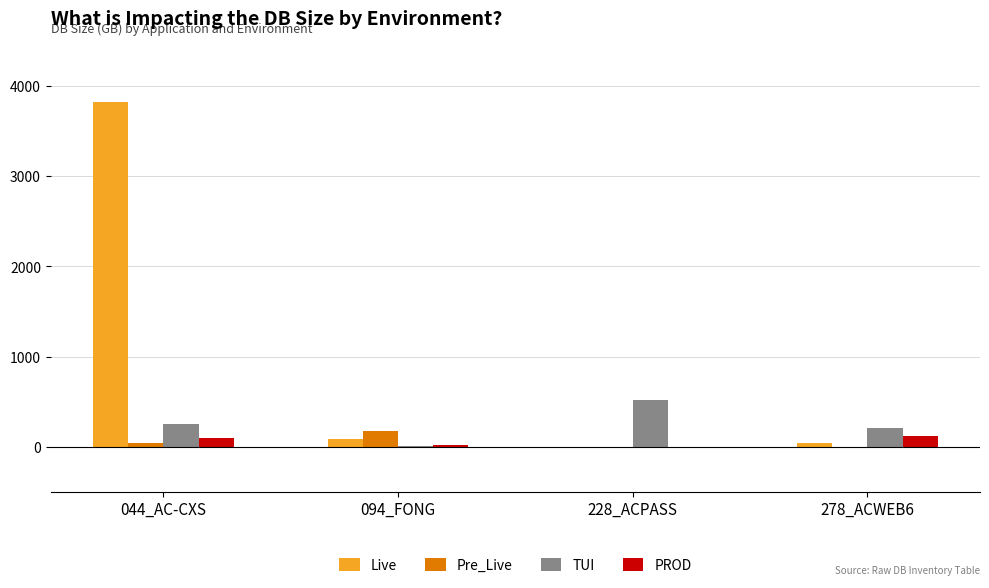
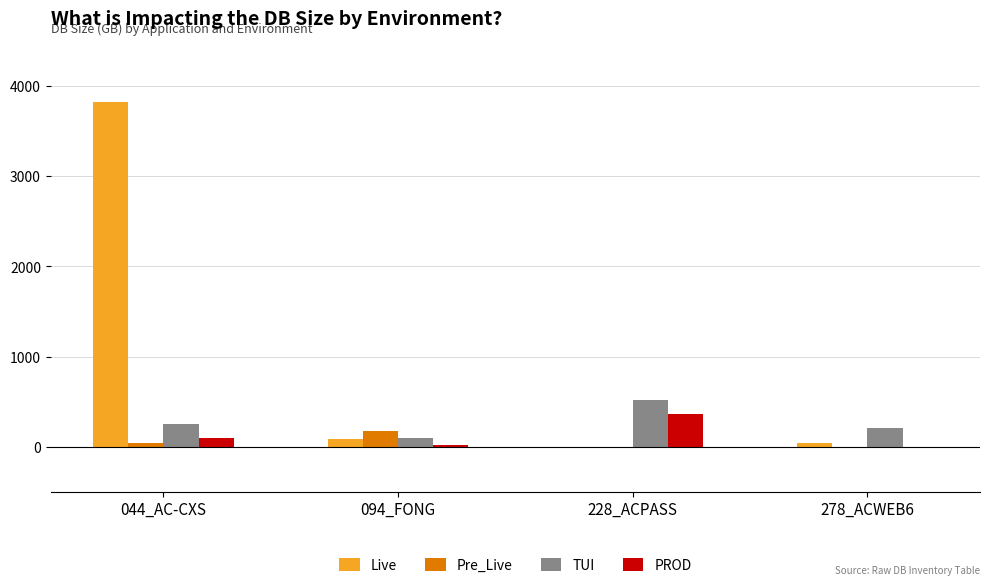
  {
    "TUI": {
      "044_AC-CXS": 300,
-     "094_FONG": 0,
+     "094_FONG": 100,
      "228_ACPASS": 500,
      "278_ACWEB6": 200
    },
    "PROD": {
      "044_AC-CXS": 100,
-     "228_ACPASS": 0,
-     "278_ACWEB6": 100
+     "228_ACPASS": 400,
+     "278_ACWEB6": 0
    }
  }
